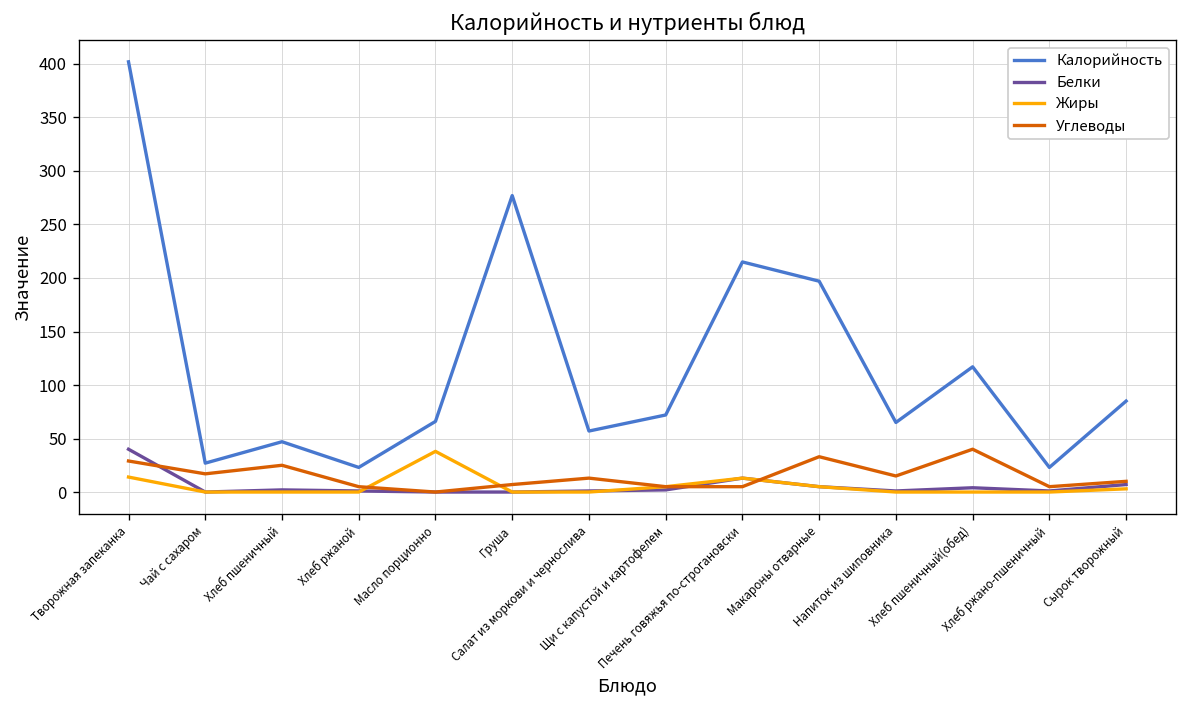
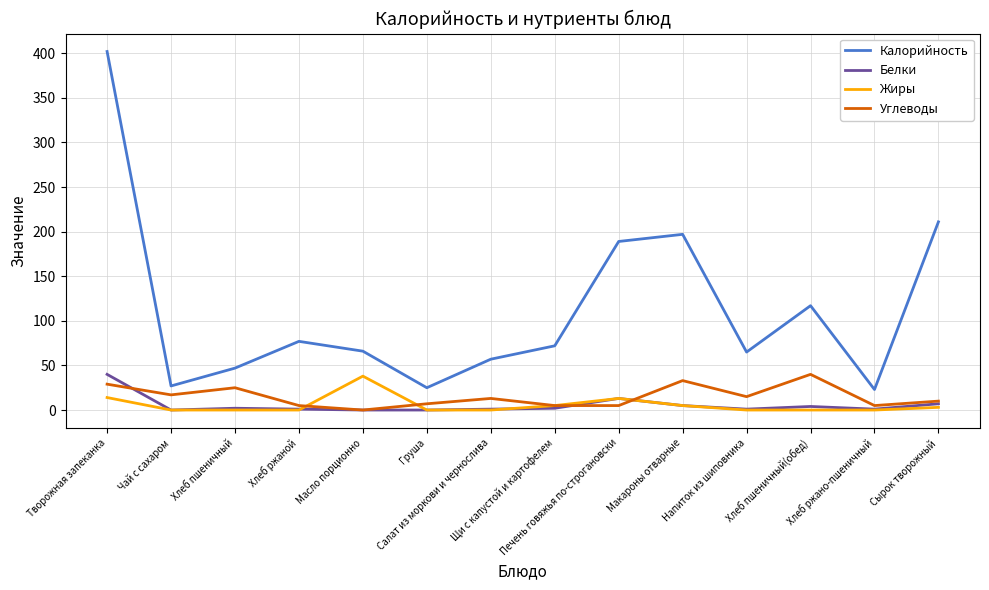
  {
    "Калорийность": {
      "Творожная запеканка": 400,
      "Чай с сахаром": 30,
      "Хлеб пшеничный": 50,
-     "Хлеб ржаной": 20,
+     "Хлеб ржаной": 80,
      "Масло порционно": 70,
-     "Груша": 280,
+     "Груша": 30,
      "Салат из моркови и чернослива": 60,
      "Щи с капустой и картофелем": 70,
-     "Печень говяжья по-строгановски": 220,
+     "Печень говяжья по-строгановски": 190,
      "Макароны отварные": 200,
      "Напиток из шиповника": 70,
      "Хлеб пшеничный(обед)": 120,
      "Хлеб ржано-пшеничный": 20,
-     "Сырок творожный": 90
+     "Сырок творожный": 210
    },
    "Белки": {
      "Творожная запеканка": 40,
      "Щи с капустой и картофелем": 0,
      "Хлеб пшеничный(обед)": 0,
      "Сырок творожный": 10
    },
    "Жиры": {
      "Творожная запеканка": 10,
      "Масло порционно": 40,
      "Хлеб пшеничный(обед)": 0,
      "Сырок творожный": 0
    },
    "Углеводы": {
      "Творожная запеканка": 30,
      "Чай с сахаром": 20,
      "Хлеб пшеничный": 30,
      "Хлеб ржаной": 10,
      "Груша": 10,
      "Салат из моркови и чернослива": 10,
      "Печень говяжья по-строгановски": 10,
      "Макароны отварные": 30,
      "Напиток из шиповника": 20,
      "Хлеб пшеничный(обед)": 40,
      "Хлеб ржано-пшеничный": 10,
      "Сырок творожный": 10
    }
  }
